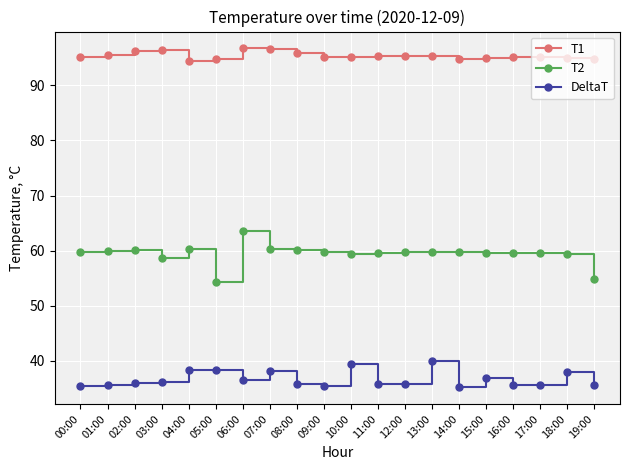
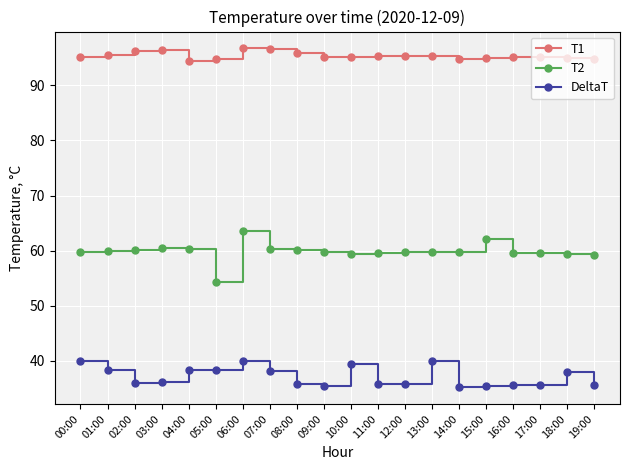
  {
    "T1": {
      "00:00": 95,
      "01:00": 96,
      "02:00": 96,
      "03:00": 97,
      "04:00": 94,
      "05:00": 95,
      "06:00": 97,
      "07:00": 97,
      "08:00": 96,
      "09:00": 95,
      "10:00": 95,
      "11:00": 95,
      "12:00": 95,
      "13:00": 95,
      "14:00": 95,
      "15:00": 95,
      "16:00": 95
    },
    "T2": {
      "00:00": 60,
      "01:00": 60,
      "02:00": 60,
-     "03:00": 59,
+     "03:00": 60,
      "04:00": 60,
      "05:00": 54,
      "06:00": 64,
      "07:00": 60,
      "08:00": 60,
      "09:00": 60,
      "10:00": 59,
      "11:00": 60,
      "12:00": 60,
      "13:00": 60,
      "14:00": 60,
-     "15:00": 60,
+     "15:00": 62,
      "16:00": 60,
      "17:00": 60,
      "18:00": 59,
-     "19:00": 55
+     "19:00": 59
    },
    "DeltaT": {
-     "00:00": 35,
-     "01:00": 36,
+     "00:00": 40,
+     "01:00": 38,
      "02:00": 36,
      "03:00": 36,
      "04:00": 38,
      "05:00": 38,
-     "06:00": 36,
+     "06:00": 40,
      "07:00": 38,
      "08:00": 36,
      "09:00": 35,
      "10:00": 39,
      "11:00": 36,
      "12:00": 36,
      "13:00": 40,
      "14:00": 35,
-     "15:00": 37,
+     "15:00": 35,
      "16:00": 36,
      "17:00": 36,
      "18:00": 38,
      "19:00": 36
    }
  }
